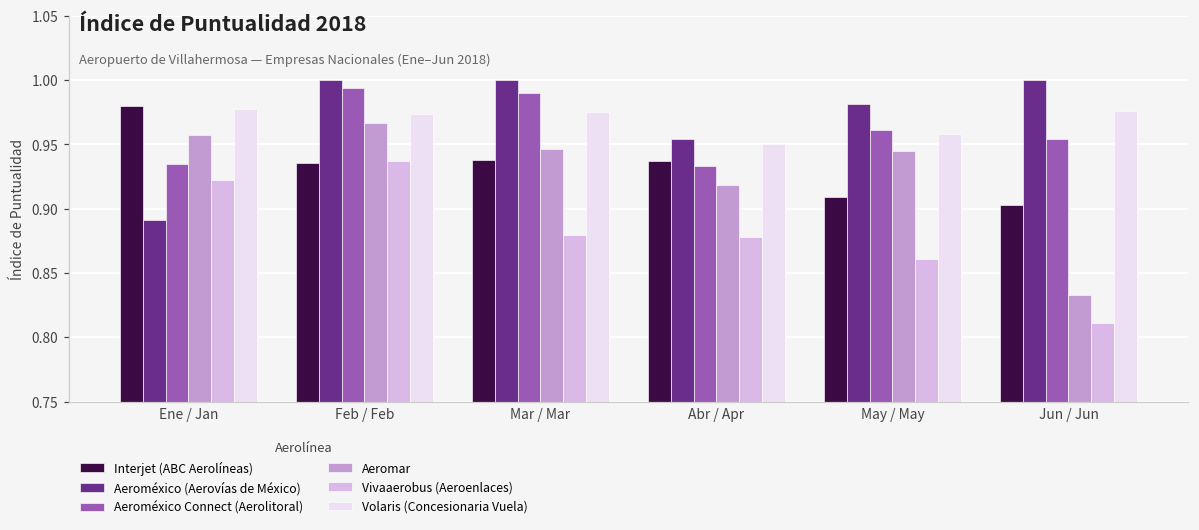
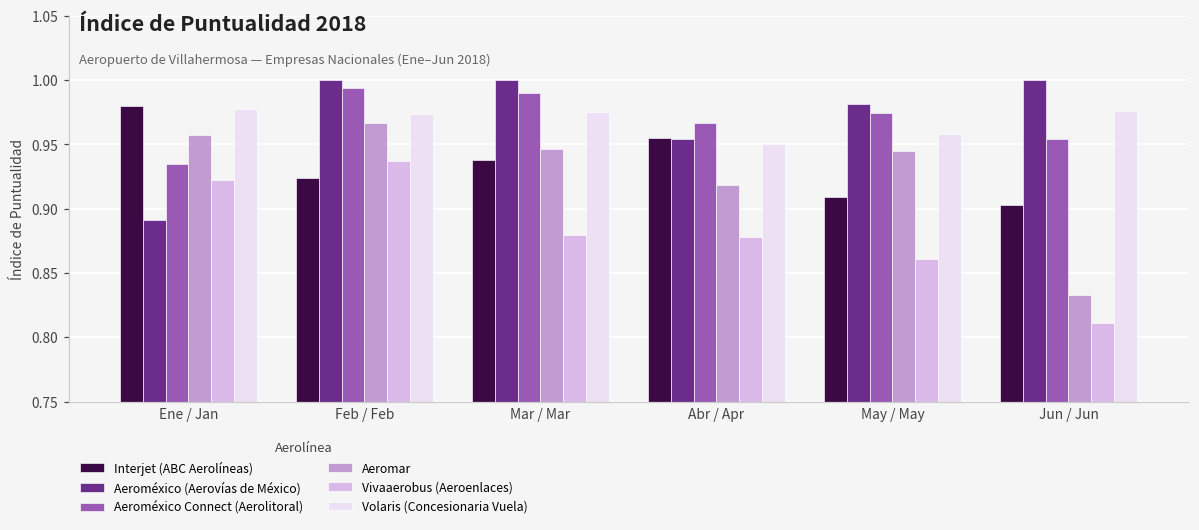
  {
    "Interjet (ABC Aerolíneas)": {
      "Ene / Jan": 0.980,
-     "Feb / Feb": 0.935,
+     "Feb / Feb": 0.924,
      "Mar / Mar": 0.938,
-     "Abr / Apr": 0.937,
+     "Abr / Apr": 0.955,
      "May / May": 0.909,
      "Jun / Jun": 0.903
    },
    "Aeroméxico (Aerovías de México)": {
      "Ene / Jan": 0.891,
      "Feb / Feb": 1.000,
      "Mar / Mar": 1.000,
      "Abr / Apr": 0.954,
      "May / May": 0.981,
      "Jun / Jun": 1.000
    },
    "Aeroméxico Connect (Aerolitoral)": {
      "Ene / Jan": 0.935,
      "Feb / Feb": 0.994,
      "Mar / Mar": 0.990,
-     "Abr / Apr": 0.934,
-     "May / May": 0.962,
+     "Abr / Apr": 0.966,
+     "May / May": 0.975,
      "Jun / Jun": 0.954
    }
  }
